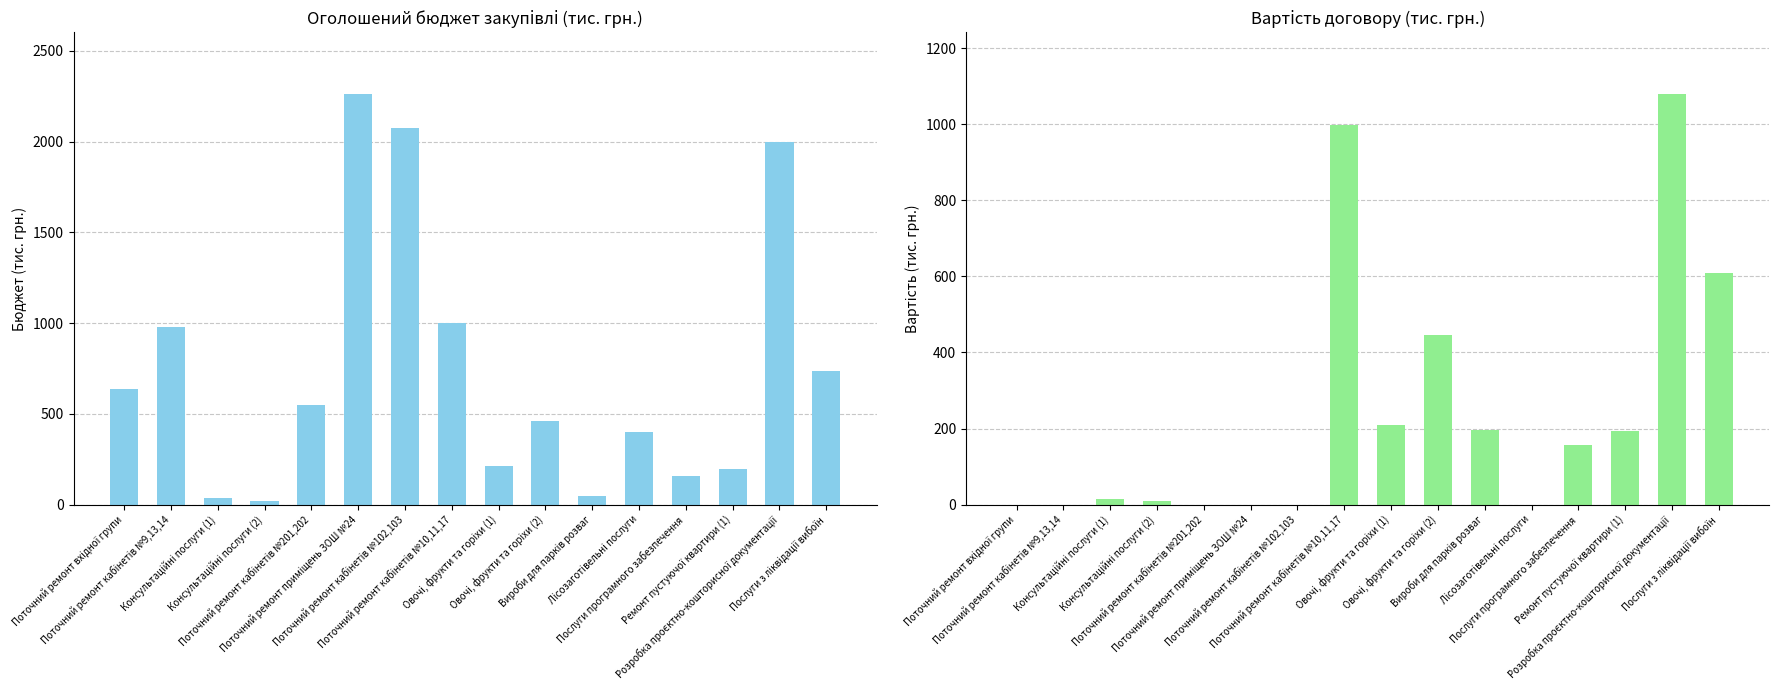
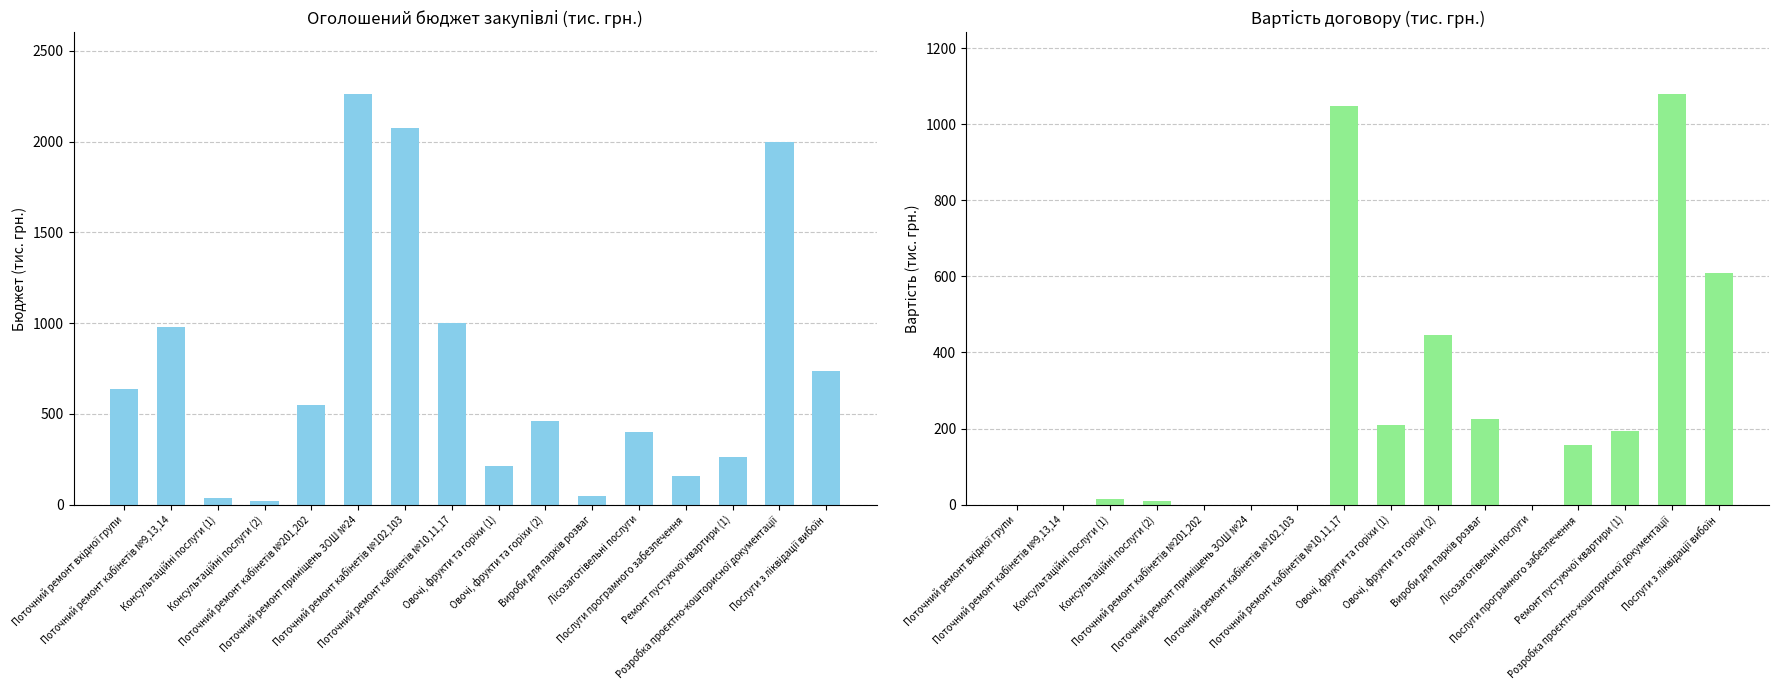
  {
    "Оголошений бюджет закупівлі (тис. грн.)": {
      "Поточний ремонт вхідної групи": 640,
      "Поточний ремонт кабінетів №9,13,14": 980,
      "Консультаційні послуги (1)": 40,
      "Консультаційні послуги (2)": 20,
      "Поточний ремонт кабінетів №201,202": 550,
      "Поточний ремонт приміщень ЗОШ №24": 2260,
      "Поточний ремонт кабінетів №102,103": 2070,
      "Поточний ремонт кабінетів №10,11,17": 1000,
      "Овочі, фрукти та горіхи (1)": 210,
      "Овочі, фрукти та горіхи (2)": 460,
      "Вироби для парків розваг": 50,
      "Лісозаготівельні послуги": 400,
      "Послуги програмного забезпечення": 160,
-     "Ремонт пустуючої квартири (1)": 200,
+     "Ремонт пустуючої квартири (1)": 260,
      "Розробка проєктно-кошторисної документації": 2000,
      "Послуги з ліквідації вибоїн": 740
    },
    "Вартість договору (тис. грн.)": {
      "Поточний ремонт вхідної групи": 0,
      "Поточний ремонт кабінетів №9,13,14": 0,
      "Консультаційні послуги (1)": 10,
      "Консультаційні послуги (2)": 10,
      "Поточний ремонт кабінетів №201,202": 0,
      "Поточний ремонт приміщень ЗОШ №24": 0,
      "Поточний ремонт кабінетів №102,103": 0,
-     "Поточний ремонт кабінетів №10,11,17": 1000,
+     "Поточний ремонт кабінетів №10,11,17": 1050,
      "Овочі, фрукти та горіхи (1)": 210,
      "Овочі, фрукти та горіхи (2)": 450,
-     "Вироби для парків розваг": 200,
+     "Вироби для парків розваг": 220,
      "Лісозаготівельні послуги": 0,
      "Послуги програмного забезпечення": 160,
      "Ремонт пустуючої квартири (1)": 190,
      "Розробка проєктно-кошторисної документації": 1080,
      "Послуги з ліквідації вибоїн": 610
    }
  }
